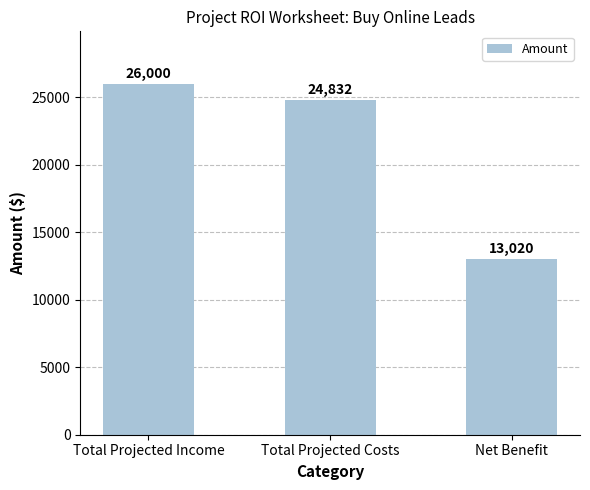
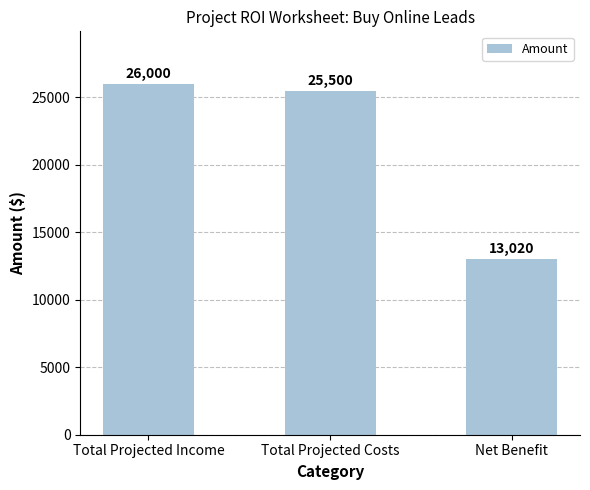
  {
    "Total Projected Income": "26,000",
-   "Total Projected Costs": "24,832",
+   "Total Projected Costs": "25,500",
    "Net Benefit": "13,020"
  }
